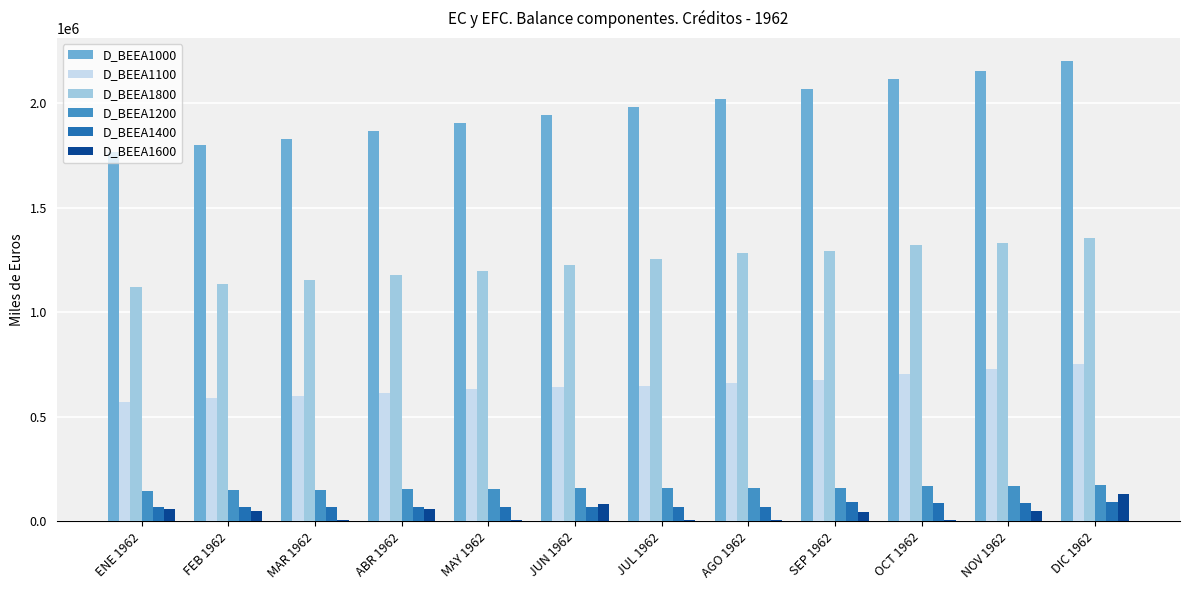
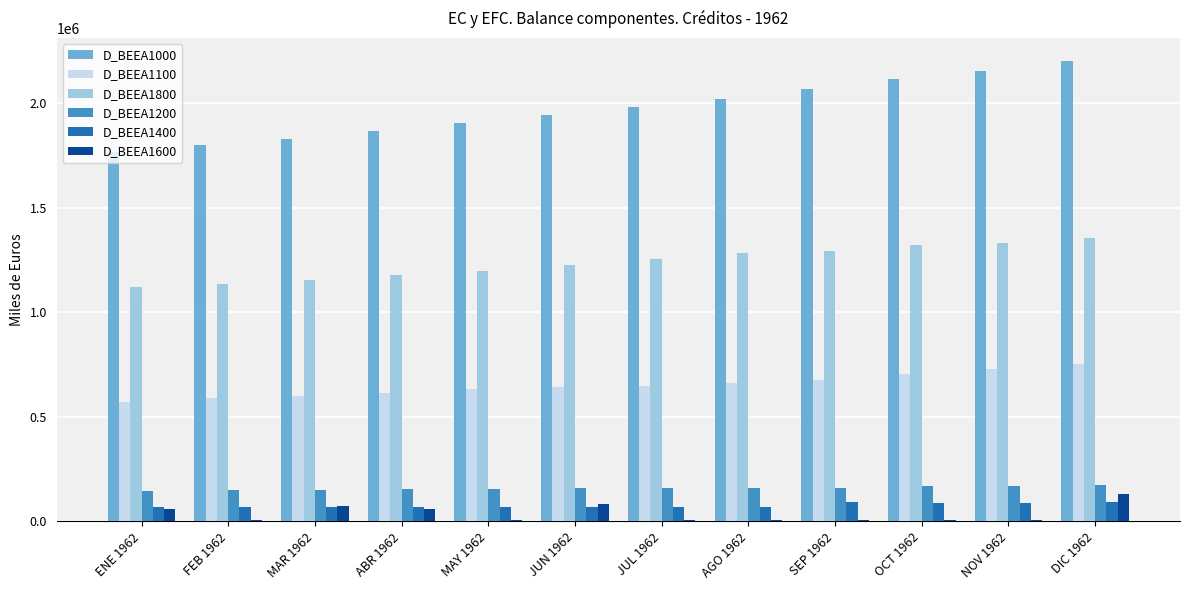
  {
    "D_BEEA1600": {
      "ENE 1962": 60000,
-     "FEB 1962": 50000,
-     "MAR 1962": 0,
+     "FEB 1962": 0,
+     "MAR 1962": 70000,
      "ABR 1962": 60000,
      "JUN 1962": 80000,
-     "SEP 1962": 40000,
-     "NOV 1962": 50000,
+     "SEP 1962": 10000,
+     "NOV 1962": 10000,
      "DIC 1962": 130000
    }
  }
